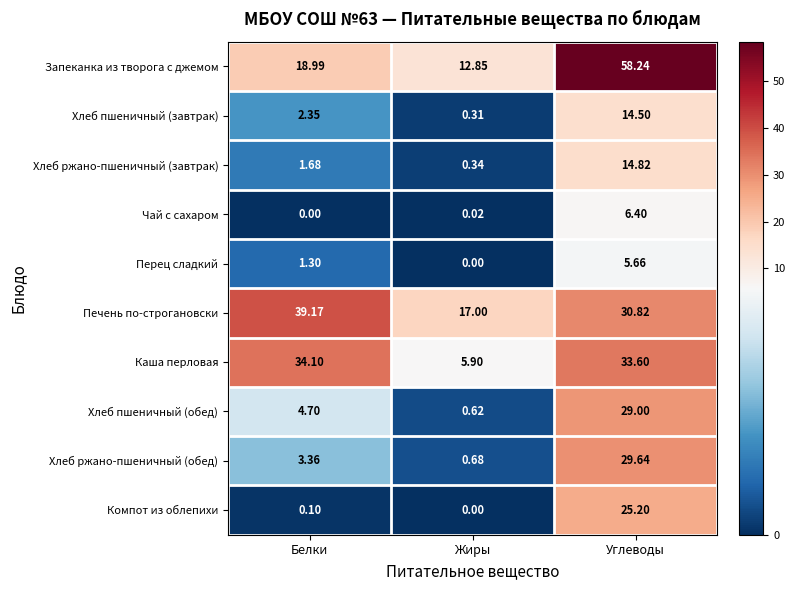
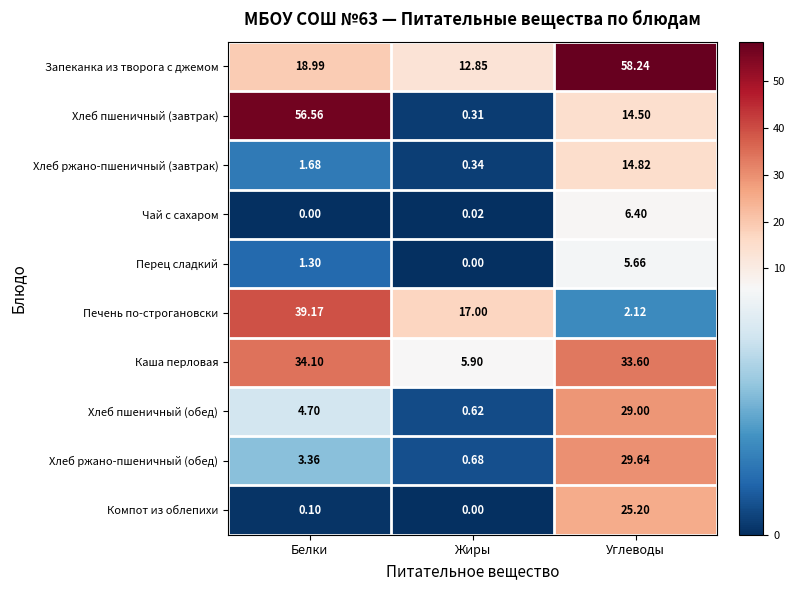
  {
    "Запеканка из творога с джемом": {
      "Белки": 18.99,
      "Жиры": 12.85,
      "Углеводы": 58.24
    },
    "Хлеб пшеничный (завтрак)": {
-     "Белки": 2.35,
+     "Белки": 56.56,
      "Жиры": 0.31,
      "Углеводы": 14.50
    },
    "Хлеб ржано-пшеничный (завтрак)": {
      "Белки": 1.68,
      "Жиры": 0.34,
      "Углеводы": 14.82
    },
    "Чай с сахаром": {
      "Белки": 0.00,
      "Жиры": 0.02,
      "Углеводы": 6.40
    },
    "Перец сладкий": {
      "Белки": 1.30,
      "Жиры": 0.00,
      "Углеводы": 5.66
    },
    "Печень по-строгановски": {
      "Белки": 39.17,
      "Жиры": 17.00,
-     "Углеводы": 30.82
+     "Углеводы": 2.12
    },
    "Каша перловая": {
      "Белки": 34.10,
      "Жиры": 5.90,
      "Углеводы": 33.60
    },
    "Хлеб пшеничный (обед)": {
      "Белки": 4.70,
      "Жиры": 0.62,
      "Углеводы": 29.00
    },
    "Хлеб ржано-пшеничный (обед)": {
      "Белки": 3.36,
      "Жиры": 0.68,
      "Углеводы": 29.64
    },
    "Компот из облепихи": {
      "Белки": 0.10,
      "Жиры": 0.00,
      "Углеводы": 25.20
    }
  }
